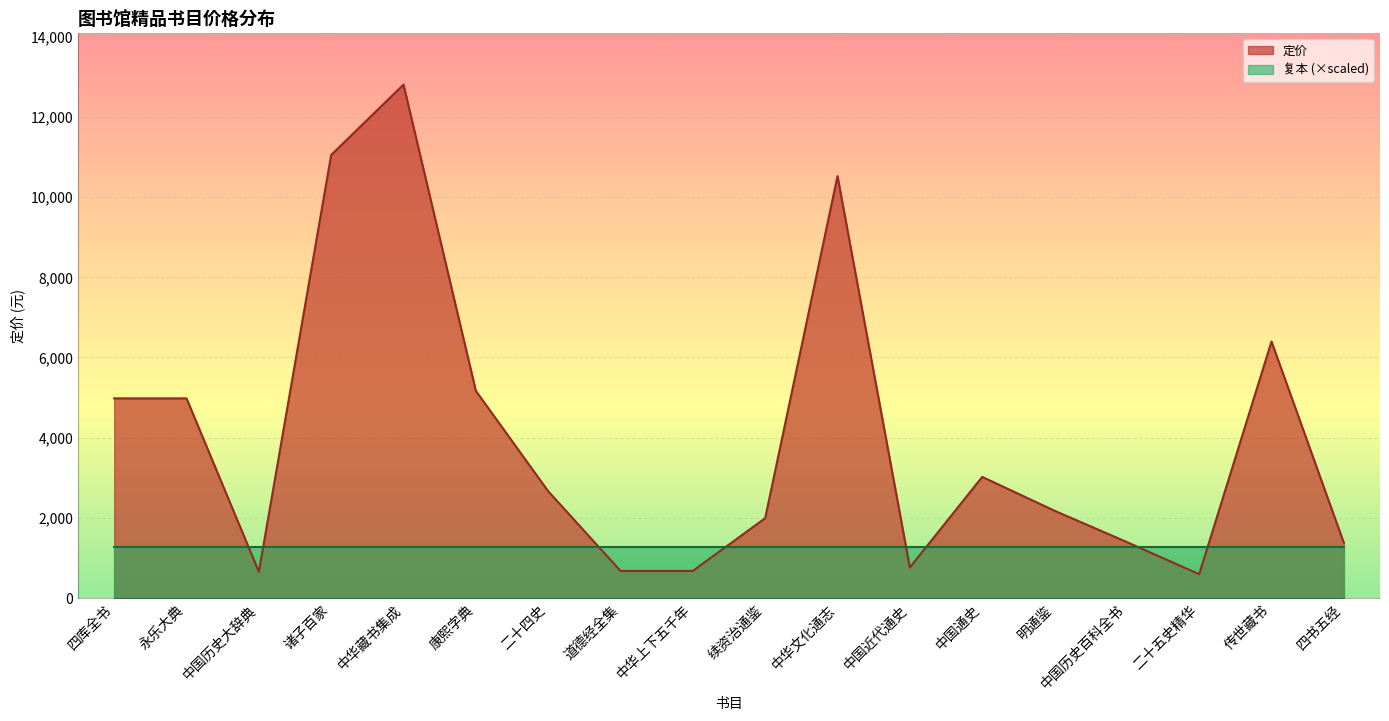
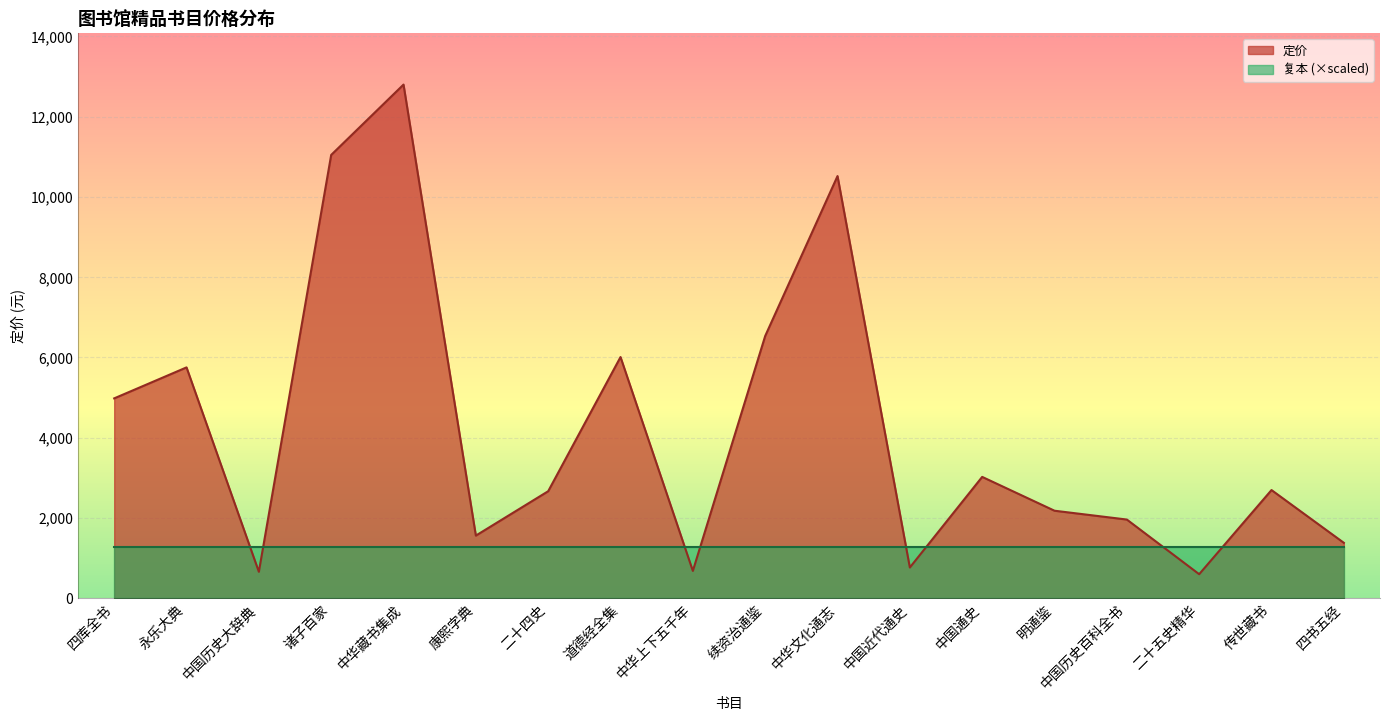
  {
    "定价": {
      "四库全书": "5,000",
-     "永乐大典": "5,000",
+     "永乐大典": "5,800",
      "中国历史大辞典": "700",
      "诸子百家": "11,000",
      "中华藏书集成": "12,800",
-     "康熙字典": "5,200",
+     "康熙字典": "1,600",
      "二十四史": "2,700",
-     "道德经全集": "700",
+     "道德经全集": "6,000",
      "中华上下五千年": "700",
-     "续资治通鉴": "2,000",
+     "续资治通鉴": "6,500",
      "中华文化通志": "10,500",
      "中国近代通史": "800",
      "中国通史": "3,000",
      "明通鉴": "2,200",
-     "中国历史百科全书": "1,400",
+     "中国历史百科全书": "2,000",
      "二十五史精华": "600",
-     "传世藏书": "6,400",
+     "传世藏书": "2,700",
      "四书五经": "1,400"
    },
    "复本 (×scaled)": {
      "四库全书": "1,300",
      "永乐大典": "1,300",
      "中国历史大辞典": "1,300",
      "诸子百家": "1,300",
      "中华藏书集成": "1,300",
      "康熙字典": "1,300",
      "二十四史": "1,300",
      "道德经全集": "1,300",
      "中华上下五千年": "1,300",
      "续资治通鉴": "1,300",
      "中华文化通志": "1,300",
      "中国近代通史": "1,300",
      "中国通史": "1,300",
      "明通鉴": "1,300",
      "中国历史百科全书": "1,300",
      "二十五史精华": "1,300",
      "传世藏书": "1,300",
      "四书五经": "1,300"
    }
  }
